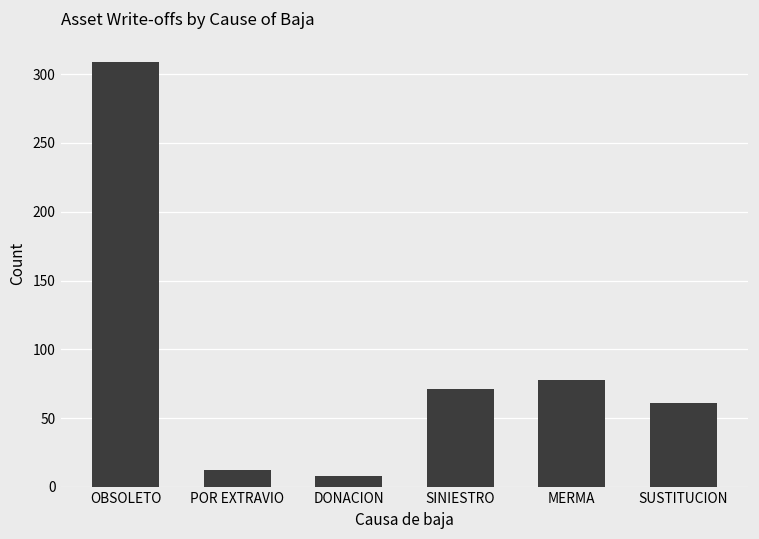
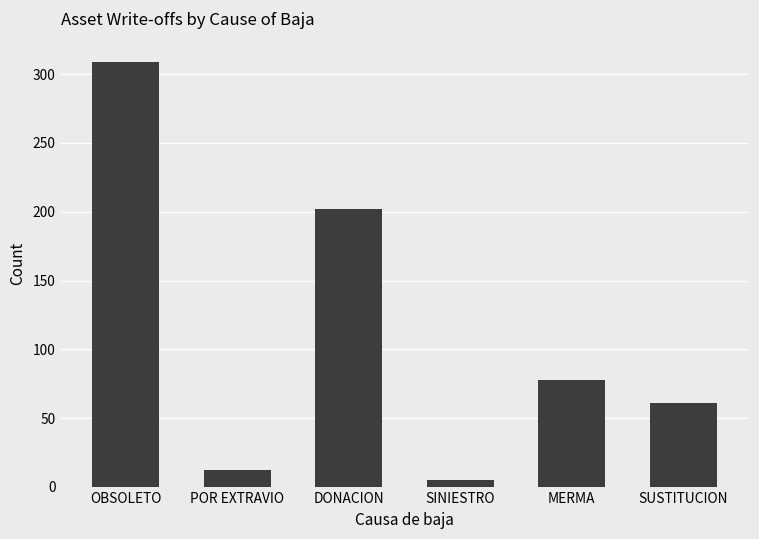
  {
    "OBSOLETO": 309,
    "POR EXTRAVIO": 12,
-   "DONACION": 8,
-   "SINIESTRO": 71,
+   "DONACION": 202,
+   "SINIESTRO": 5,
    "MERMA": 78,
    "SUSTITUCION": 61
  }
